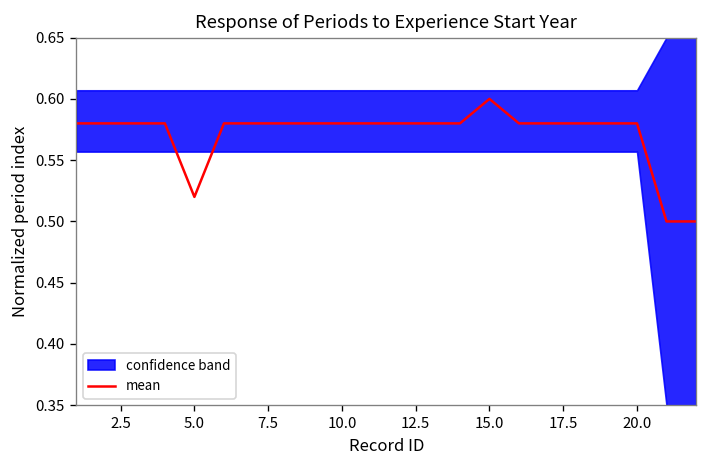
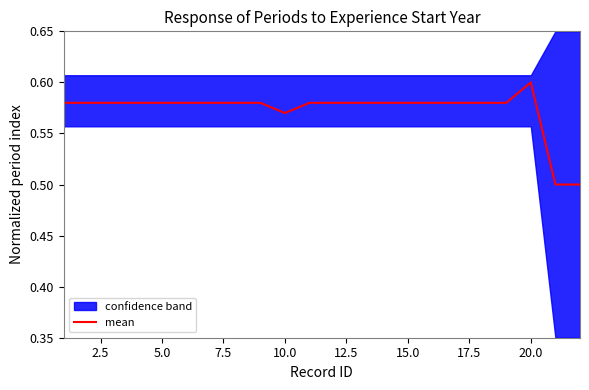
  {
    "mean": {
-     "5.0": 0.52,
-     "10.0": 0.58,
-     "15.0": 0.60,
-     "20.0": 0.58
+     "5.0": 0.58,
+     "10.0": 0.57,
+     "15.0": 0.58,
+     "20.0": 0.60
    }
  }
